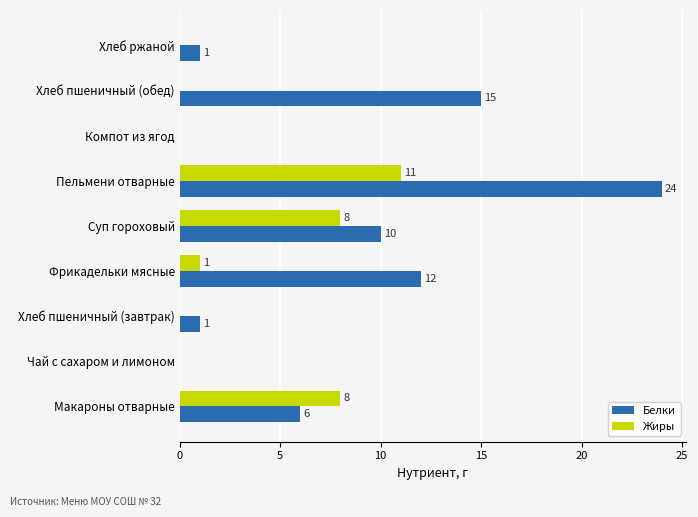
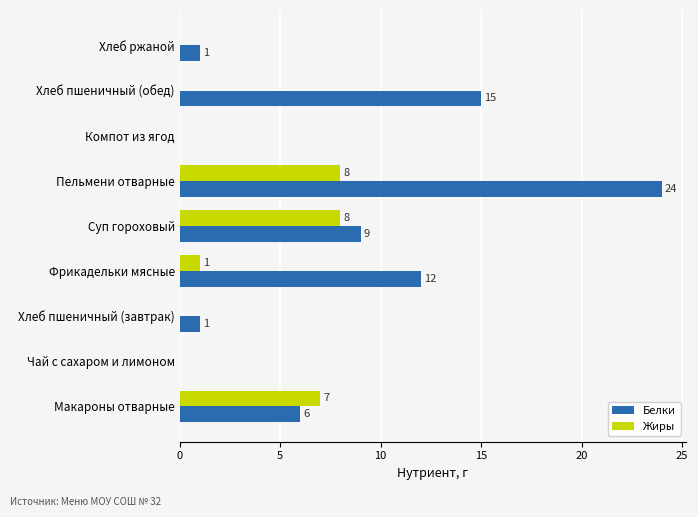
  {
    "Белки": {
      "Хлеб ржаной": 1,
      "Хлеб пшеничный (обед)": 15,
      "Пельмени отварные": 24,
-     "Суп гороховый": 10,
+     "Суп гороховый": 9,
      "Фрикадельки мясные": 12,
      "Хлеб пшеничный (завтрак)": 1,
      "Макароны отварные": 6
    },
    "Жиры": {
-     "Пельмени отварные": 11,
+     "Пельмени отварные": 8,
      "Суп гороховый": 8,
      "Фрикадельки мясные": 1,
-     "Макароны отварные": 8
+     "Макароны отварные": 7
    }
  }
